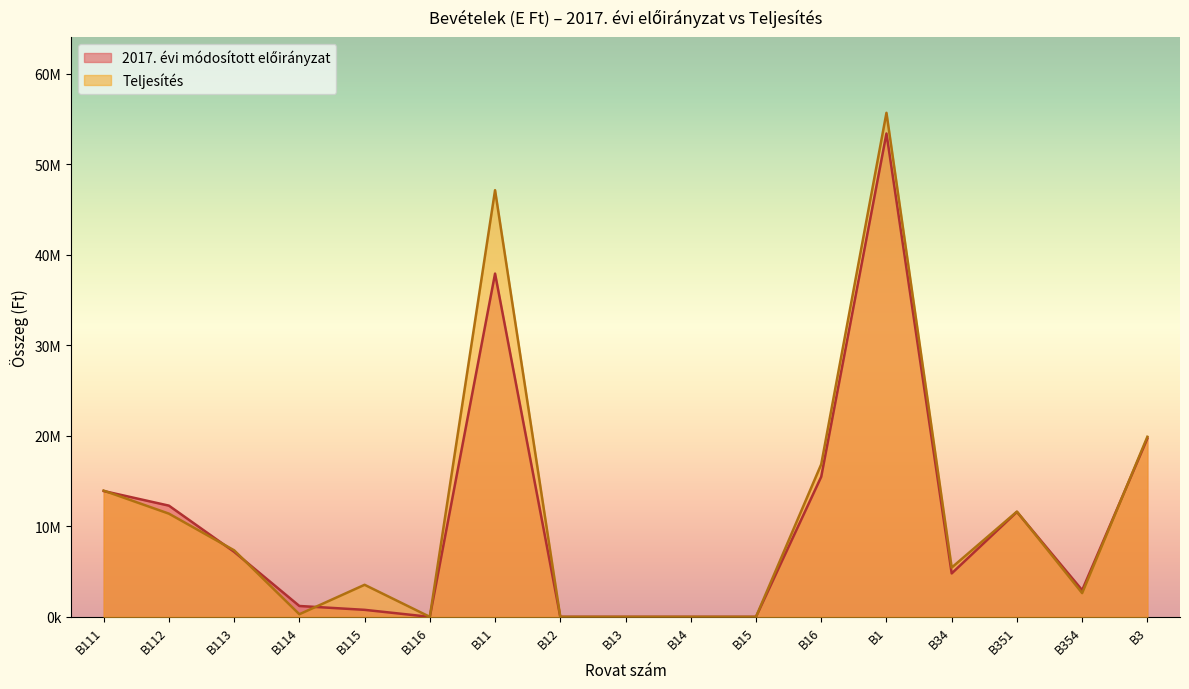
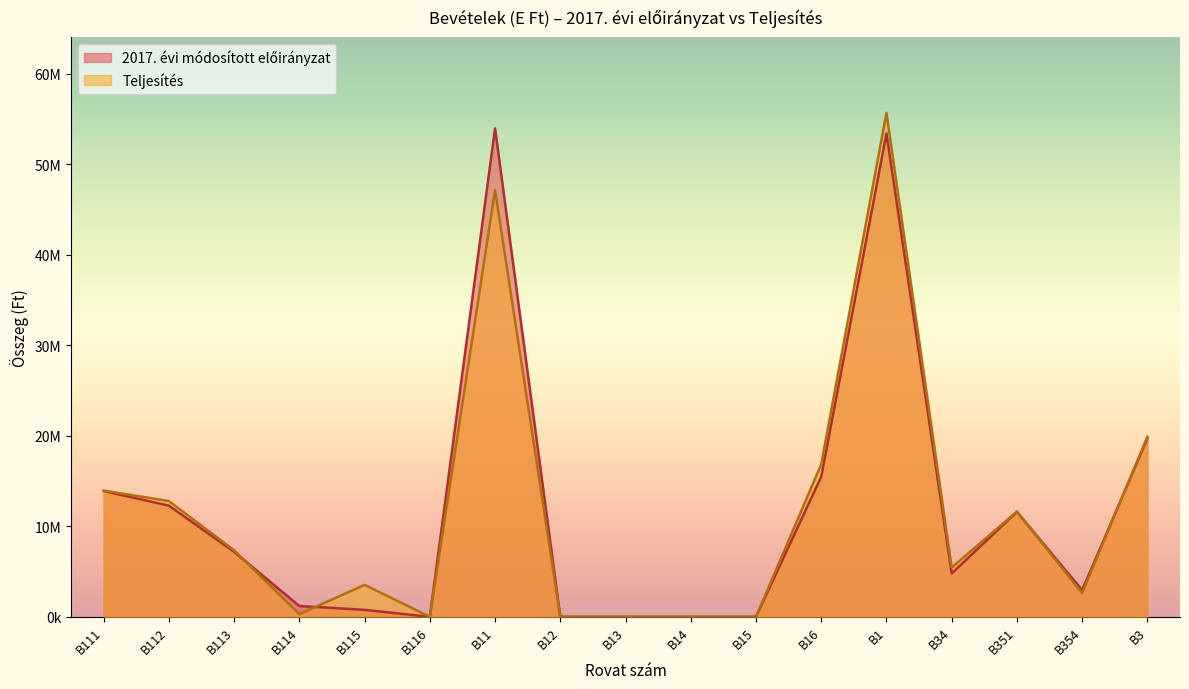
  {
    "2017. évi módosított előirányzat": {
      "B112": 12000000,
      "B114": 1000000,
      "B115": 1000000,
-     "B11": 38000000,
+     "B11": 54000000,
      "B16": 15000000,
      "B1": 53000000,
      "B34": 5000000,
      "B354": 3000000
    },
    "Teljesítés": {
-     "B112": 11000000,
+     "B112": 13000000,
      "B114": 0,
      "B115": 4000000,
      "B11": 47000000,
      "B16": 17000000,
      "B1": 56000000,
      "B34": 5000000,
      "B354": 3000000
    }
  }
